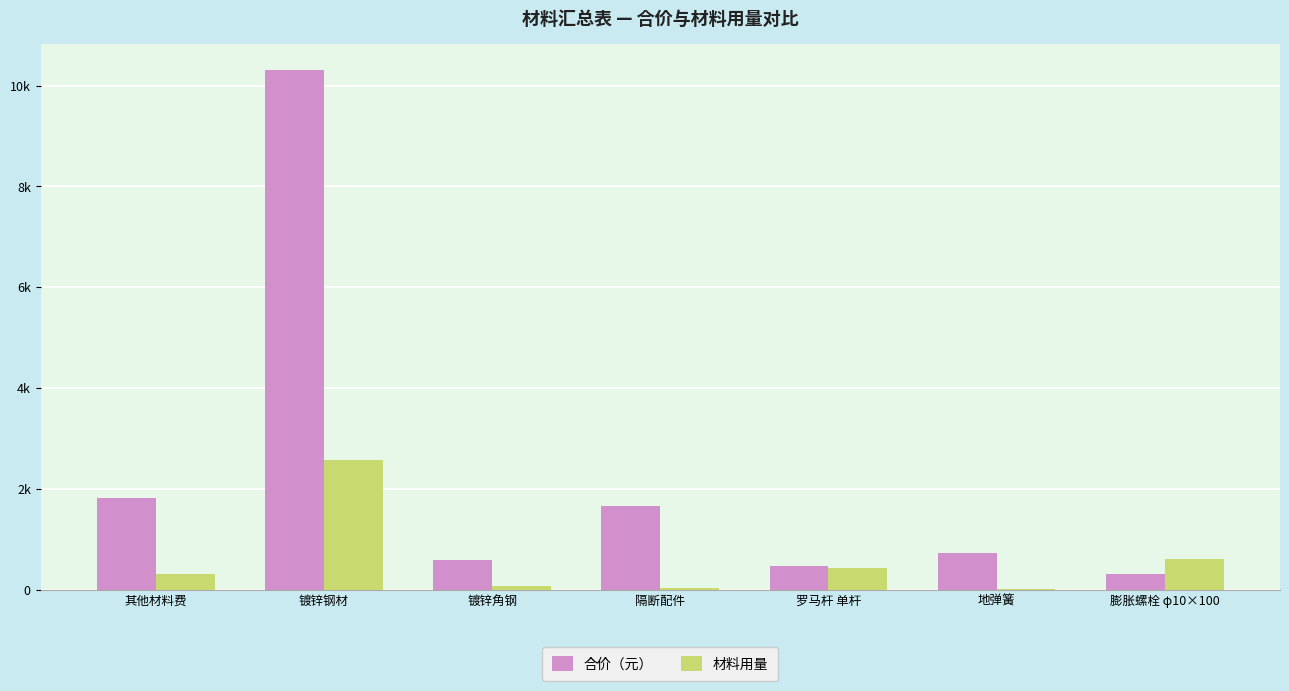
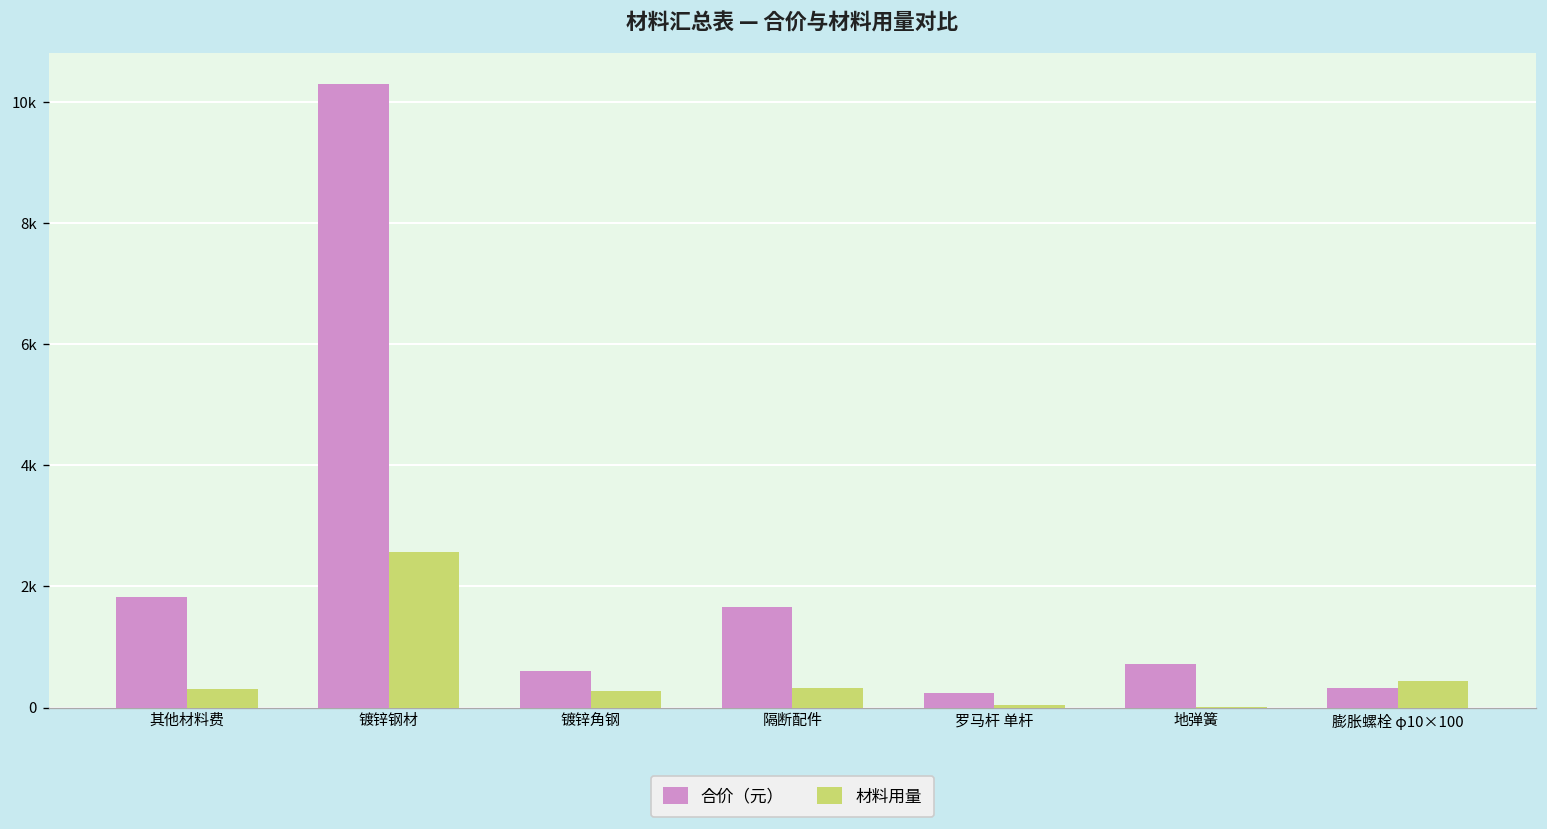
  {
    "合价（元）": {
      "其他材料费": 1800,
      "镀锌钢材": 10300,
      "镀锌角钢": 600,
      "隔断配件": 1700,
-     "罗马杆 单杆": 500,
+     "罗马杆 单杆": 200,
      "地弹簧": 700,
      "膨胀螺栓 φ10×100": 300
    },
    "材料用量": {
      "其他材料费": 300,
      "镀锌钢材": 2600,
-     "镀锌角钢": 100,
-     "隔断配件": 0,
-     "罗马杆 单杆": 400,
-     "膨胀螺栓 φ10×100": 600
+     "镀锌角钢": 300,
+     "隔断配件": 300,
+     "罗马杆 单杆": 0,
+     "膨胀螺栓 φ10×100": 400
    }
  }
